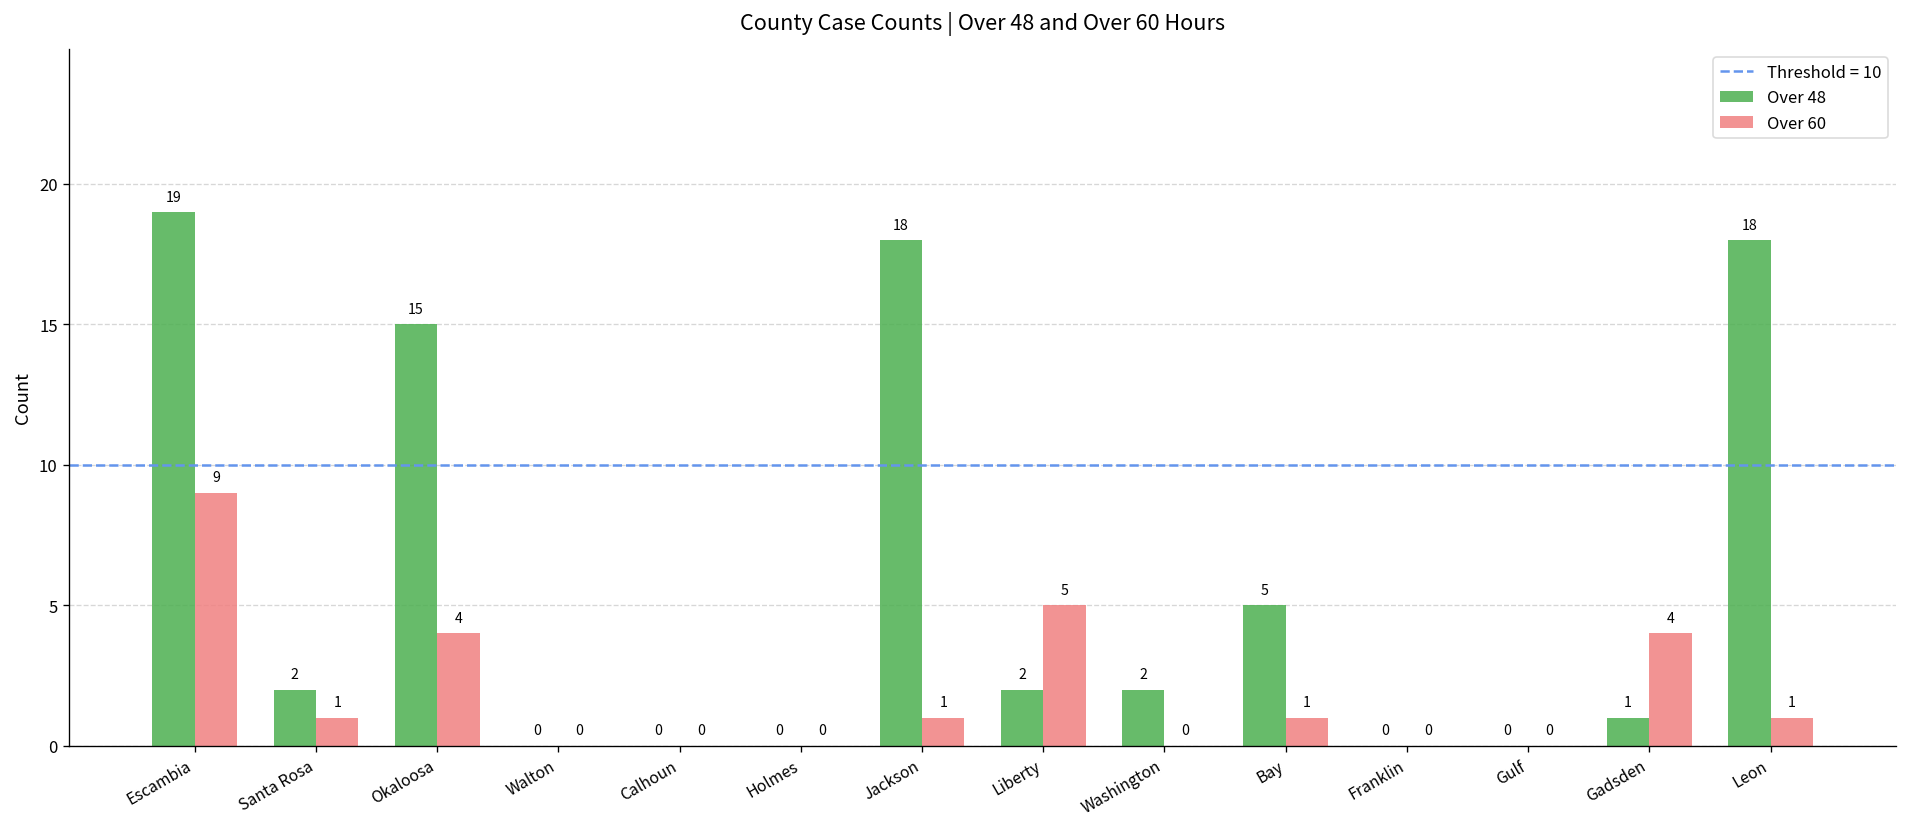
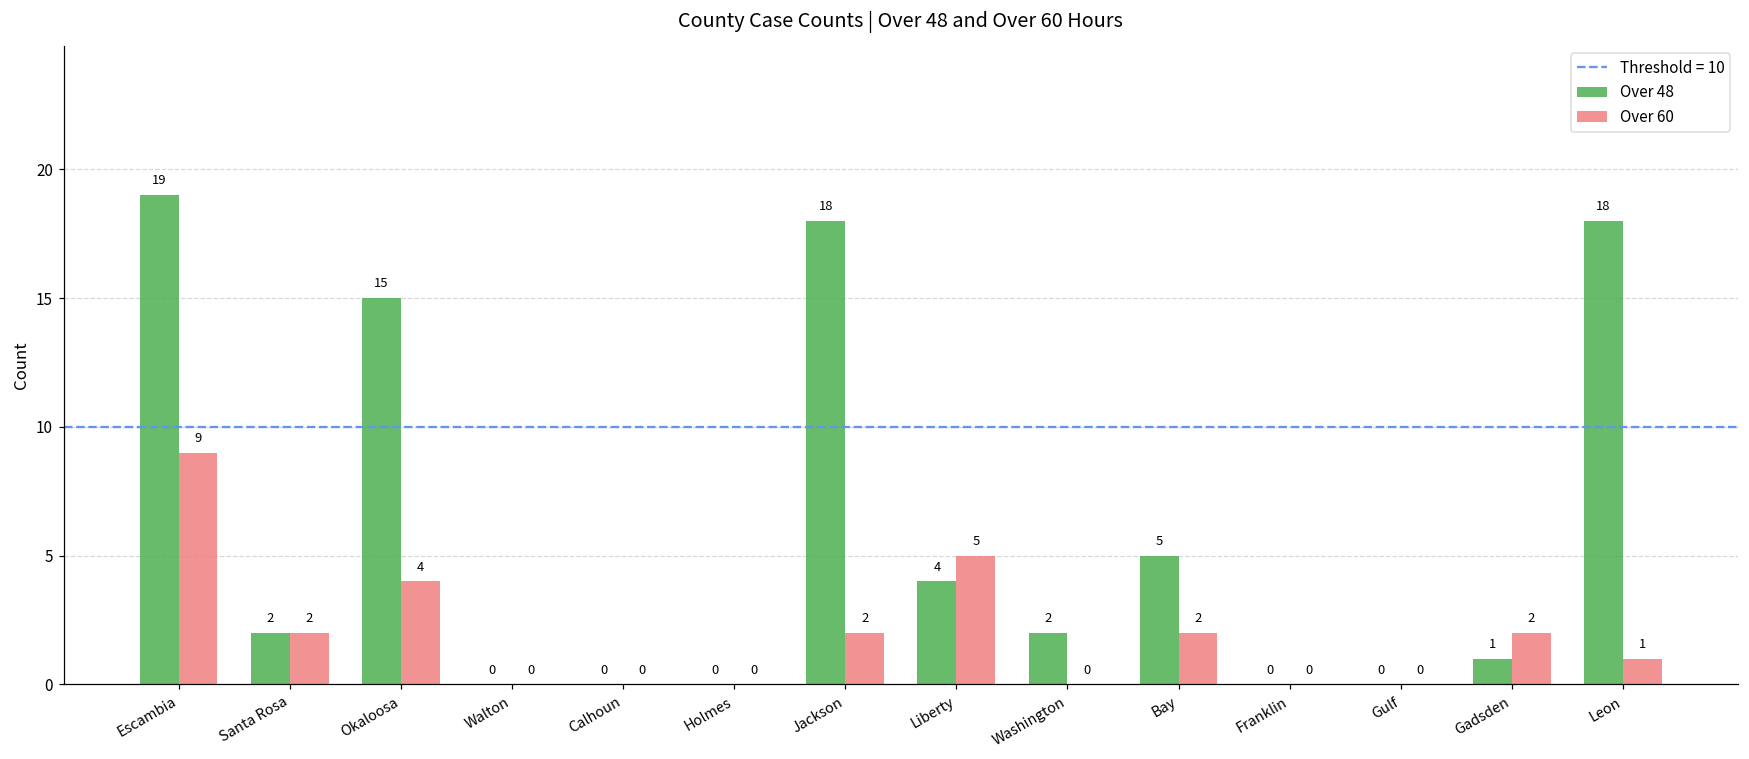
  {
    "Over 48": {
      "Escambia": 19,
      "Santa Rosa": 2,
      "Okaloosa": 15,
      "Walton": 0,
      "Calhoun": 0,
      "Holmes": 0,
      "Jackson": 18,
-     "Liberty": 2,
+     "Liberty": 4,
      "Washington": 2,
      "Bay": 5,
      "Franklin": 0,
      "Gulf": 0,
      "Gadsden": 1,
      "Leon": 18
    },
    "Over 60": {
      "Escambia": 9,
-     "Santa Rosa": 1,
+     "Santa Rosa": 2,
      "Okaloosa": 4,
      "Walton": 0,
      "Calhoun": 0,
      "Holmes": 0,
-     "Jackson": 1,
+     "Jackson": 2,
      "Liberty": 5,
      "Washington": 0,
-     "Bay": 1,
+     "Bay": 2,
      "Franklin": 0,
      "Gulf": 0,
-     "Gadsden": 4,
+     "Gadsden": 2,
      "Leon": 1
    }
  }
